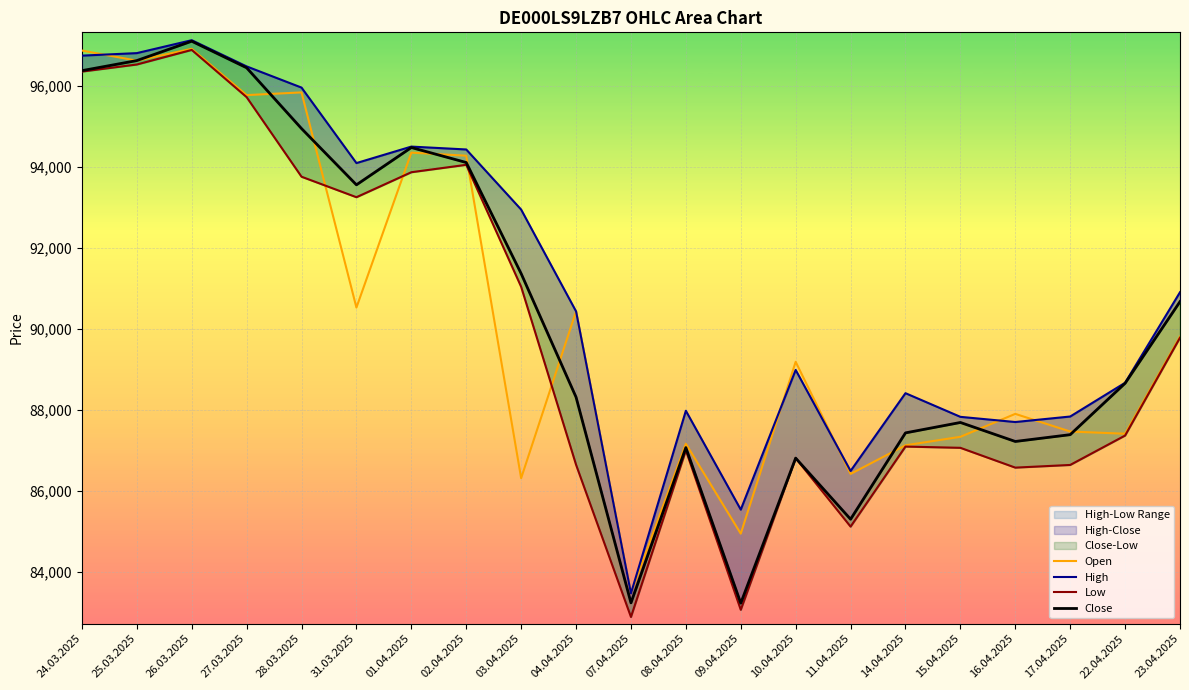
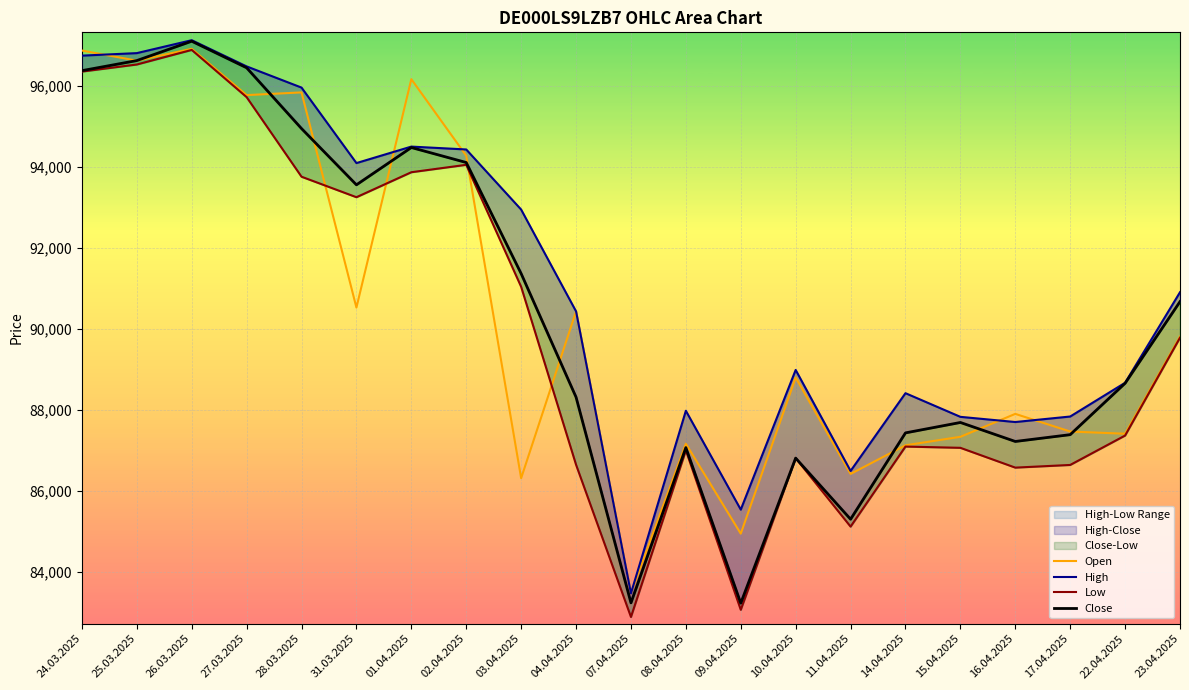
  {
    "Open": {
      "24.03.2025": "96,900",
      "28.03.2025": "95,800",
      "31.03.2025": "90,500",
-     "01.04.2025": "94,400",
+     "01.04.2025": "96,200",
      "02.04.2025": "94,300",
      "03.04.2025": "86,300",
      "08.04.2025": "87,200",
      "09.04.2025": "84,900",
-     "10.04.2025": "89,200",
+     "10.04.2025": "88,800",
      "11.04.2025": "86,400",
      "15.04.2025": "87,300",
      "16.04.2025": "87,900",
      "17.04.2025": "87,500"
    },
    "Low": {
      "25.03.2025": "96,500",
      "28.03.2025": "93,800",
      "31.03.2025": "93,200",
      "01.04.2025": "93,900",
      "03.04.2025": "91,000",
      "04.04.2025": "86,600",
      "07.04.2025": "82,900",
      "08.04.2025": "87,000",
      "09.04.2025": "83,100",
      "11.04.2025": "85,100",
      "15.04.2025": "87,100",
      "16.04.2025": "86,600",
      "17.04.2025": "86,600"
    }
  }
